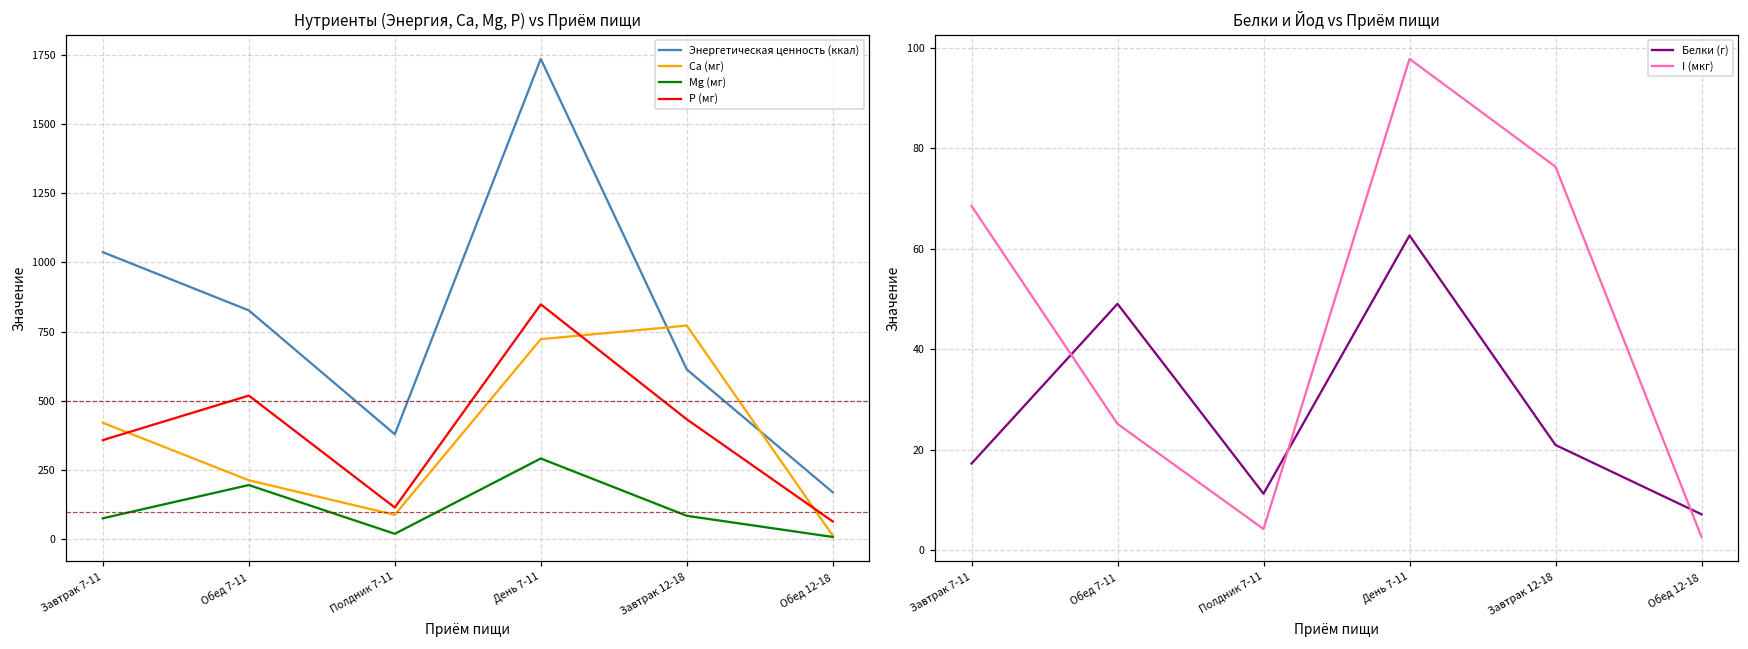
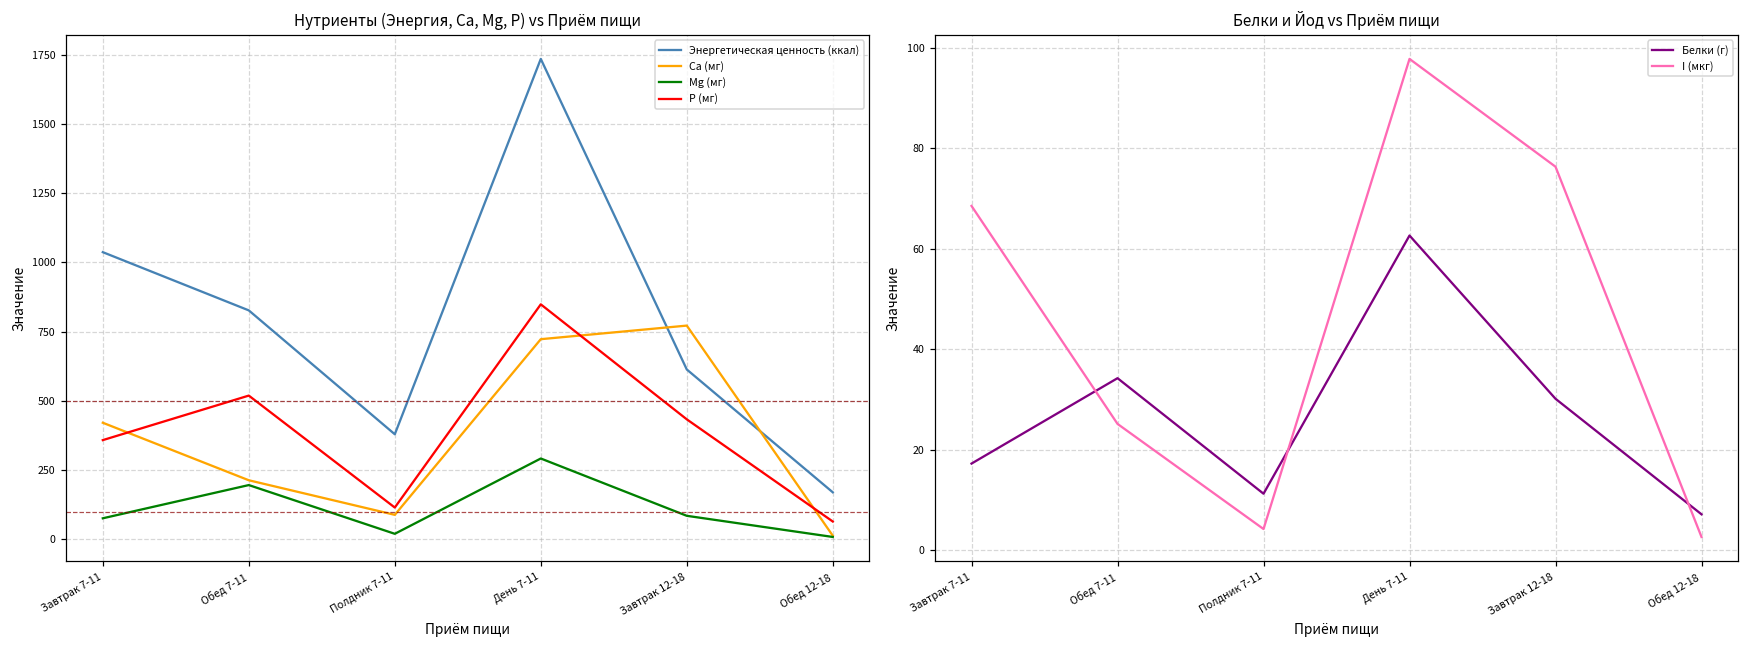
  {
    "Нутриенты (Энергия, Ca, Mg, P) vs Приём пищи": {
      "Энергетическая ценность (ккал)": {
        "Завтрак 7-11": 1040,
        "Обед 7-11": 830,
        "Полдник 7-11": 380,
        "День 7-11": 1740,
        "Завтрак 12-18": 610,
        "Обед 12-18": 170
      },
      "Ca (мг)": {
        "Завтрак 7-11": 420,
        "Обед 7-11": 210,
        "Полдник 7-11": 90,
        "День 7-11": 720,
        "Завтрак 12-18": 770
      },
      "Mg (мг)": {
        "Завтрак 7-11": 80,
        "Обед 7-11": 200,
        "Полдник 7-11": 20,
        "День 7-11": 290,
        "Завтрак 12-18": 80
      },
      "P (мг)": {
        "Завтрак 7-11": 360,
        "Обед 7-11": 520,
        "Полдник 7-11": 110,
        "День 7-11": 850,
        "Завтрак 12-18": 430,
        "Обед 12-18": 60
      }
    },
    "Белки и Йод vs Приём пищи": {
      "Белки (г)": {
        "Завтрак 7-11": 17,
-       "Обед 7-11": 49,
+       "Обед 7-11": 34,
        "Полдник 7-11": 11,
        "День 7-11": 63,
-       "Завтрак 12-18": 21,
+       "Завтрак 12-18": 30,
        "Обед 12-18": 7
      },
      "I (мкг)": {
        "Завтрак 7-11": 68,
        "Обед 7-11": 25,
        "Полдник 7-11": 4,
        "День 7-11": 98,
        "Завтрак 12-18": 76,
        "Обед 12-18": 3
      }
    }
  }
